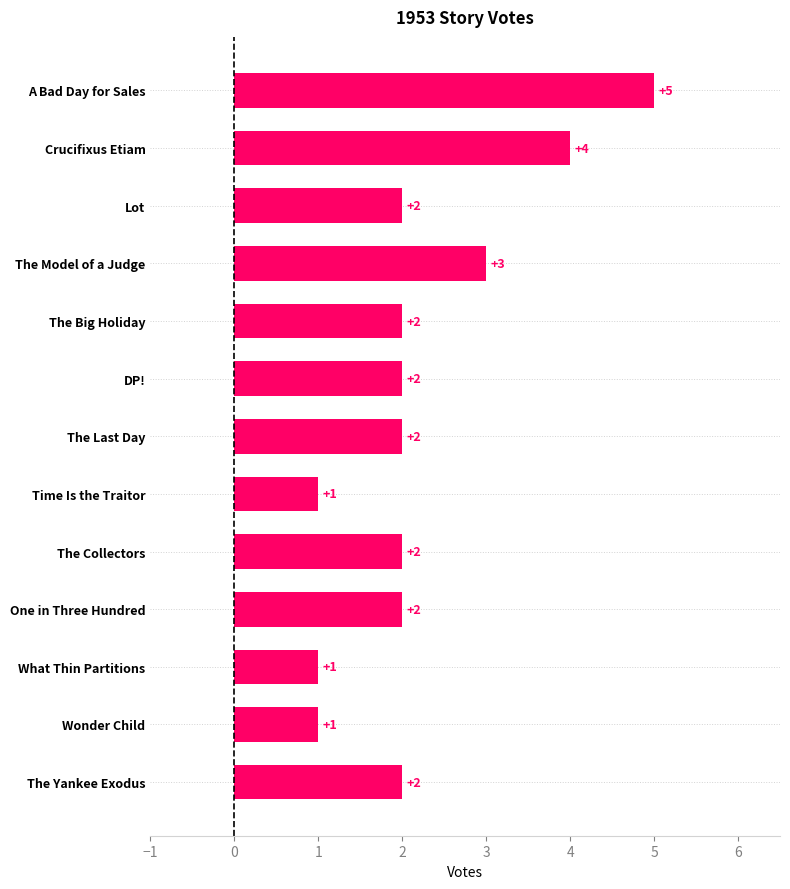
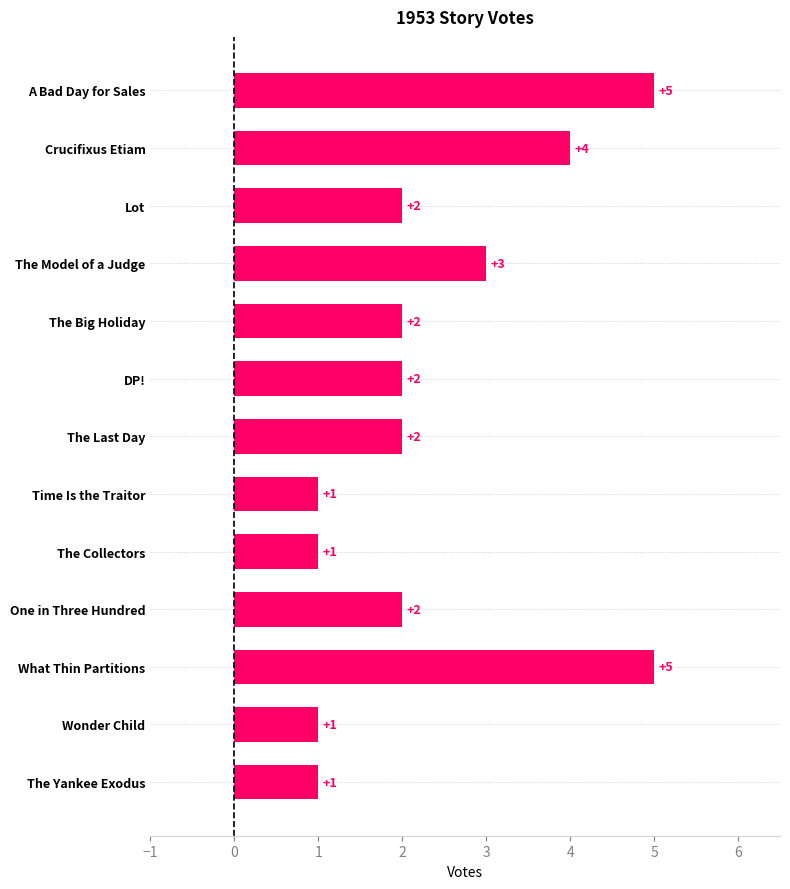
  {
    "A Bad Day for Sales": "+5",
    "Crucifixus Etiam": "+4",
    "Lot": "+2",
    "The Model of a Judge": "+3",
    "The Big Holiday": "+2",
    "DP!": "+2",
    "The Last Day": "+2",
    "Time Is the Traitor": "+1",
-   "The Collectors": "+2",
+   "The Collectors": "+1",
    "One in Three Hundred": "+2",
-   "What Thin Partitions": "+1",
+   "What Thin Partitions": "+5",
    "Wonder Child": "+1",
-   "The Yankee Exodus": "+2"
+   "The Yankee Exodus": "+1"
  }
